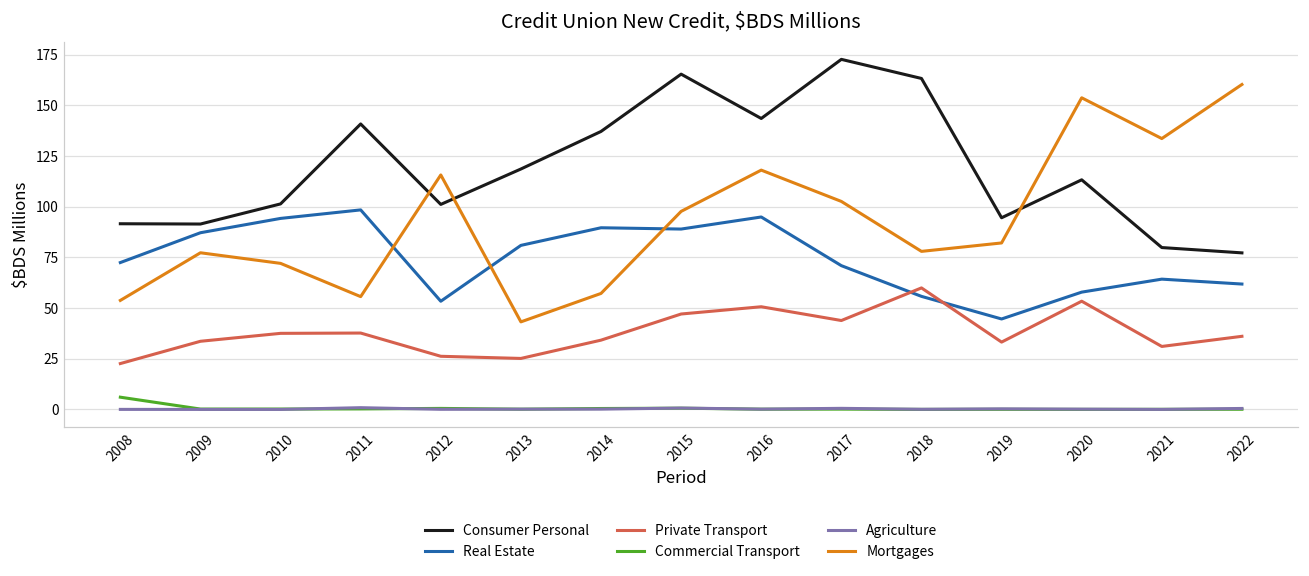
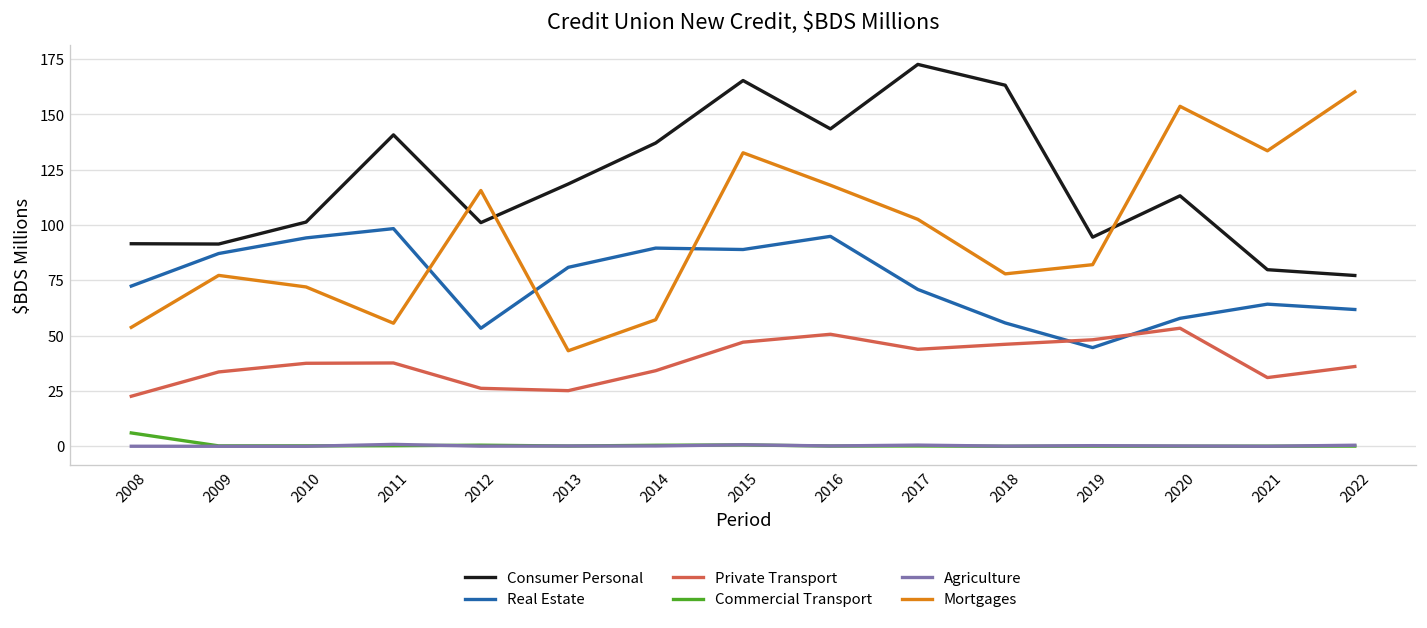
  {
    "Consumer Personal": {
      "2008": 92,
      "2009": 91,
      "2010": 101,
      "2011": 141,
      "2012": 101,
      "2013": 119,
      "2014": 137,
      "2015": 165,
      "2016": 143,
      "2017": 173,
      "2018": 163,
      "2019": 95,
      "2020": 113,
      "2021": 80,
      "2022": 77
    },
    "Real Estate": {
      "2008": 72,
      "2009": 87,
      "2010": 94,
      "2011": 98,
      "2012": 53,
      "2013": 81,
      "2014": 90,
      "2015": 89,
      "2016": 95,
      "2017": 71,
      "2018": 56,
      "2019": 45,
      "2020": 58,
      "2021": 64,
      "2022": 62
    },
    "Private Transport": {
      "2008": 23,
      "2009": 34,
      "2010": 38,
      "2011": 38,
      "2012": 26,
      "2013": 25,
      "2014": 34,
      "2015": 47,
      "2016": 51,
      "2017": 44,
-     "2018": 60,
-     "2019": 33,
+     "2018": 46,
+     "2019": 48,
      "2020": 53,
      "2021": 31,
      "2022": 36
    },
    "Commercial Transport": {
      "2008": 6
    },
    "Agriculture": {
      "2008": 0
    },
    "Mortgages": {
      "2008": 54,
      "2009": 77,
      "2010": 72,
      "2011": 56,
      "2012": 116,
      "2013": 43,
      "2014": 57,
-     "2015": 98,
+     "2015": 133,
      "2016": 118,
      "2017": 103,
      "2018": 78,
      "2019": 82,
      "2020": 154,
      "2021": 134,
      "2022": 160
    }
  }
